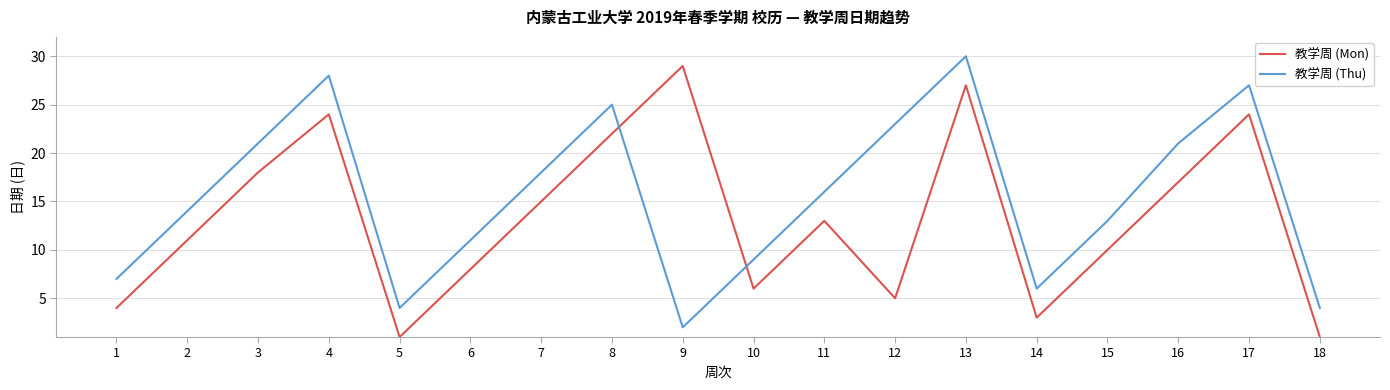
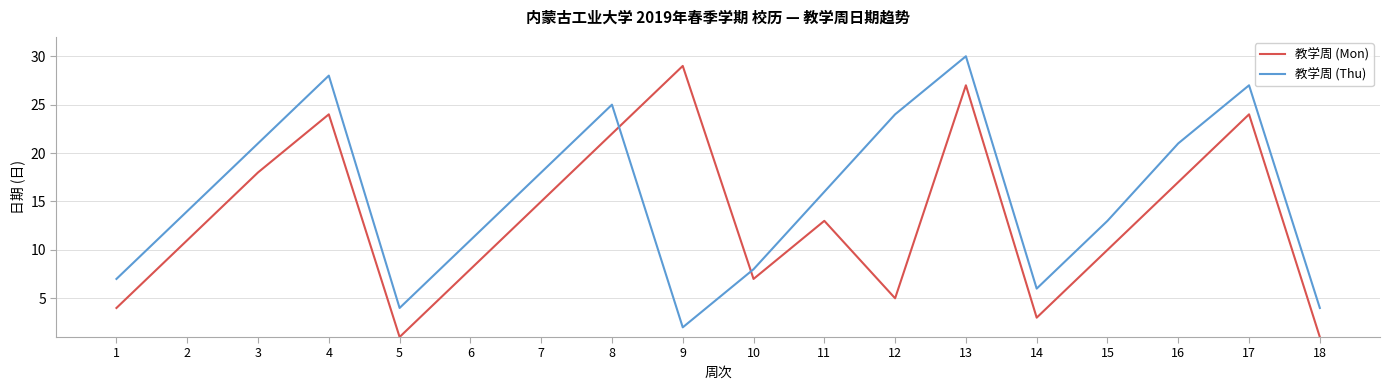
  {
    "教学周 (Mon)": {
      "1": 4,
      "2": 11,
      "3": 18,
      "4": 24,
      "5": 1,
      "6": 8,
      "7": 15,
      "8": 22,
      "9": 29,
-     "10": 6,
+     "10": 7,
      "11": 13,
      "12": 5,
      "13": 27,
      "14": 3,
      "15": 10,
      "16": 17,
      "17": 24,
      "18": 1
    },
    "教学周 (Thu)": {
      "1": 7,
      "2": 14,
      "3": 21,
      "4": 28,
      "5": 4,
      "6": 11,
      "7": 18,
      "8": 25,
      "9": 2,
-     "10": 9,
+     "10": 8,
      "11": 16,
-     "12": 23,
+     "12": 24,
      "13": 30,
      "14": 6,
      "15": 13,
      "16": 21,
      "17": 27,
      "18": 4
    }
  }
